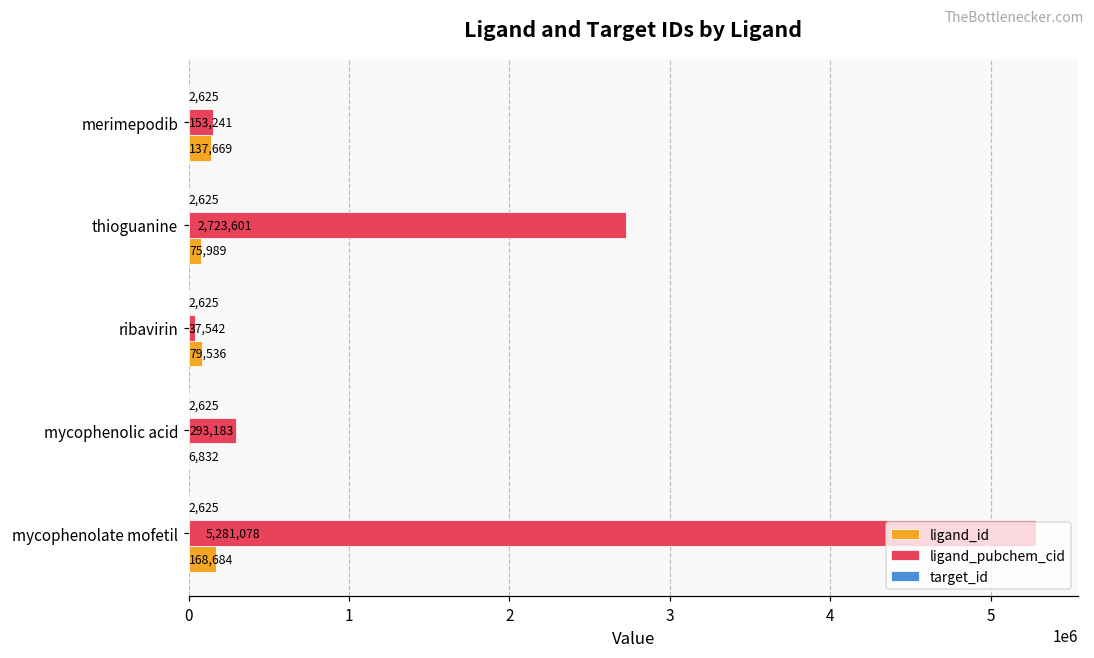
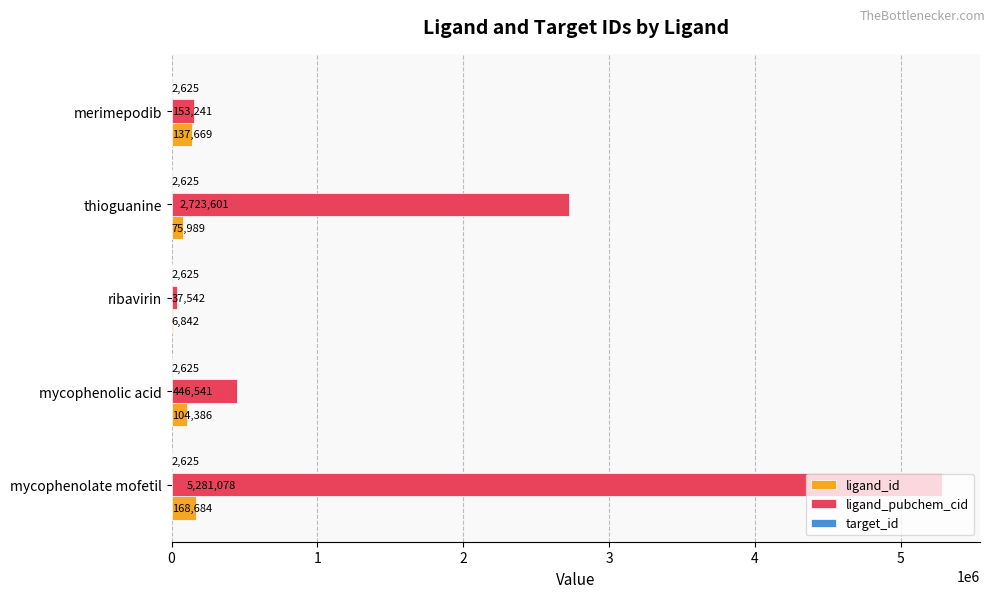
  {
    "ligand_id": {
      "merimepodib": "137,669",
      "thioguanine": "75,989",
-     "ribavirin": "79,536",
-     "mycophenolic acid": "6,832",
+     "ribavirin": "6,842",
+     "mycophenolic acid": "104,386",
      "mycophenolate mofetil": "168,684"
    },
    "ligand_pubchem_cid": {
      "merimepodib": "153,241",
      "thioguanine": "2,723,601",
      "ribavirin": "37,542",
-     "mycophenolic acid": "293,183"
+     "mycophenolic acid": "446,541"
    },
    "target_id": {
      "merimepodib": "2,625",
      "thioguanine": "2,625",
      "ribavirin": "2,625",
      "mycophenolic acid": "2,625",
      "mycophenolate mofetil": "2,625"
    }
  }
